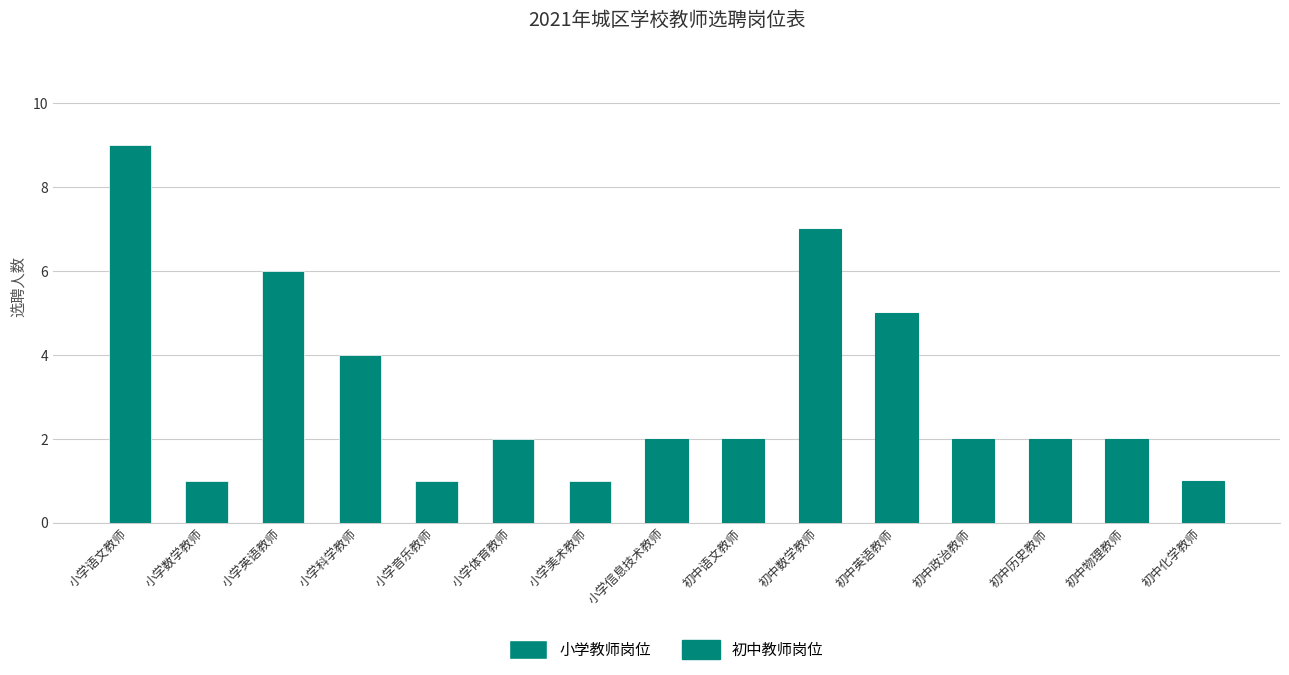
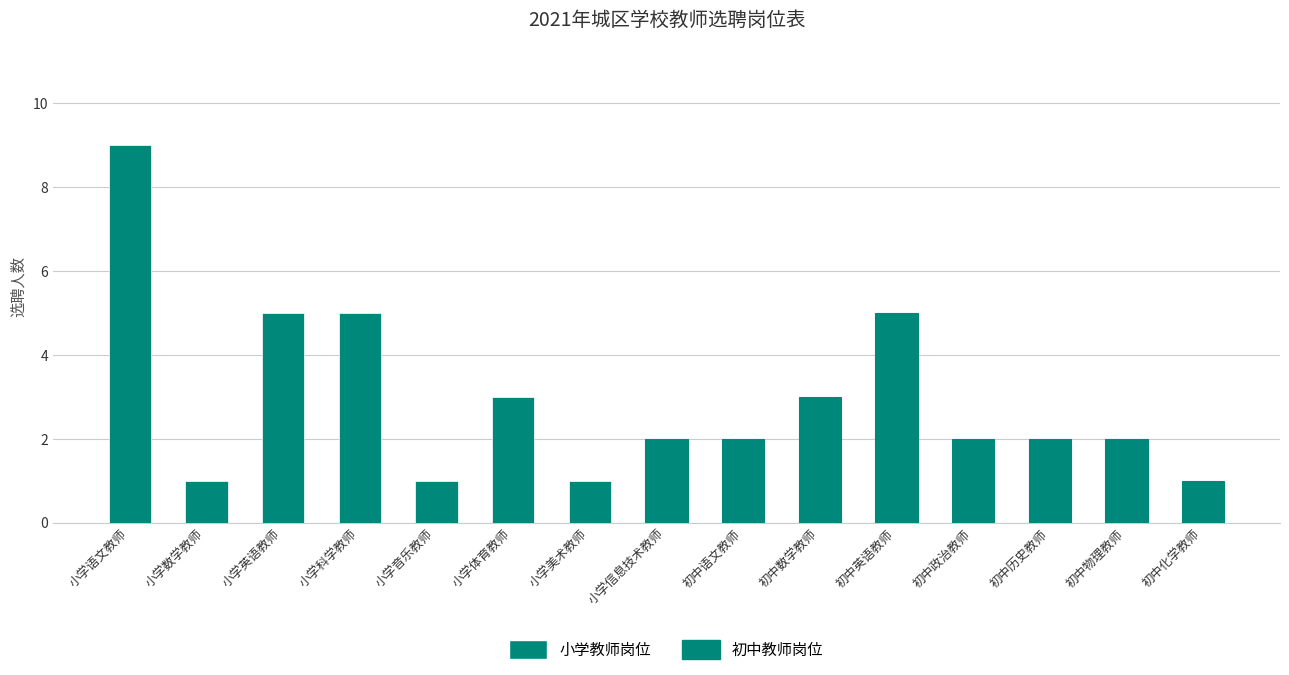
  {
    "小学语文教师": 9,
    "小学数学教师": 1,
-   "小学英语教师": 6,
-   "小学科学教师": 4,
+   "小学英语教师": 5,
+   "小学科学教师": 5,
    "小学音乐教师": 1,
-   "小学体育教师": 2,
+   "小学体育教师": 3,
    "小学美术教师": 1,
    "小学信息技术教师": 2,
    "初中语文教师": 2,
-   "初中数学教师": 7,
+   "初中数学教师": 3,
    "初中英语教师": 5,
    "初中政治教师": 2,
    "初中历史教师": 2,
    "初中物理教师": 2,
    "初中化学教师": 1
  }
